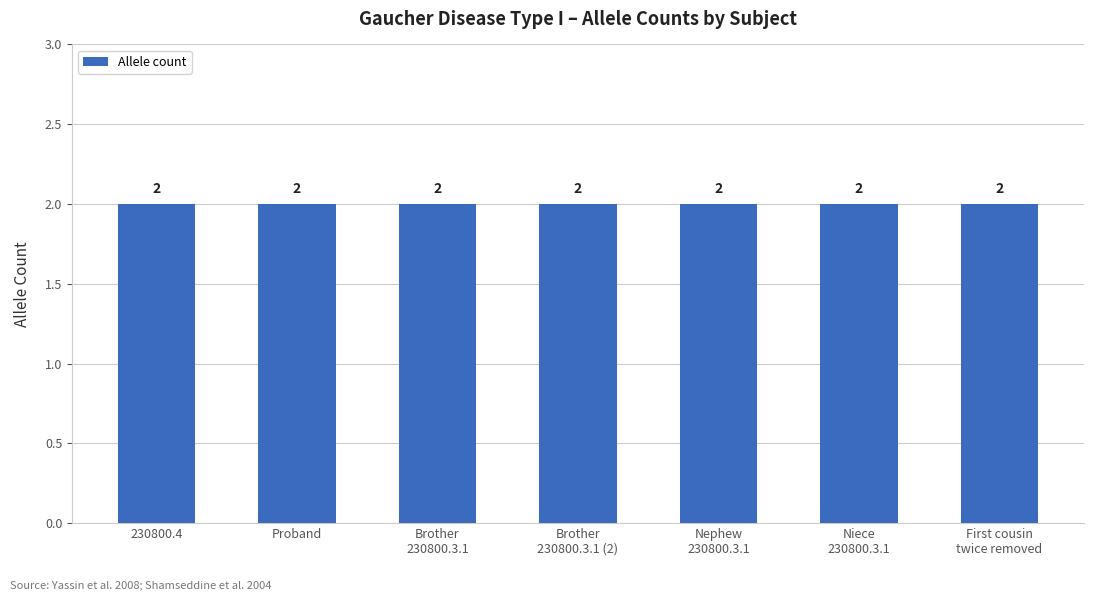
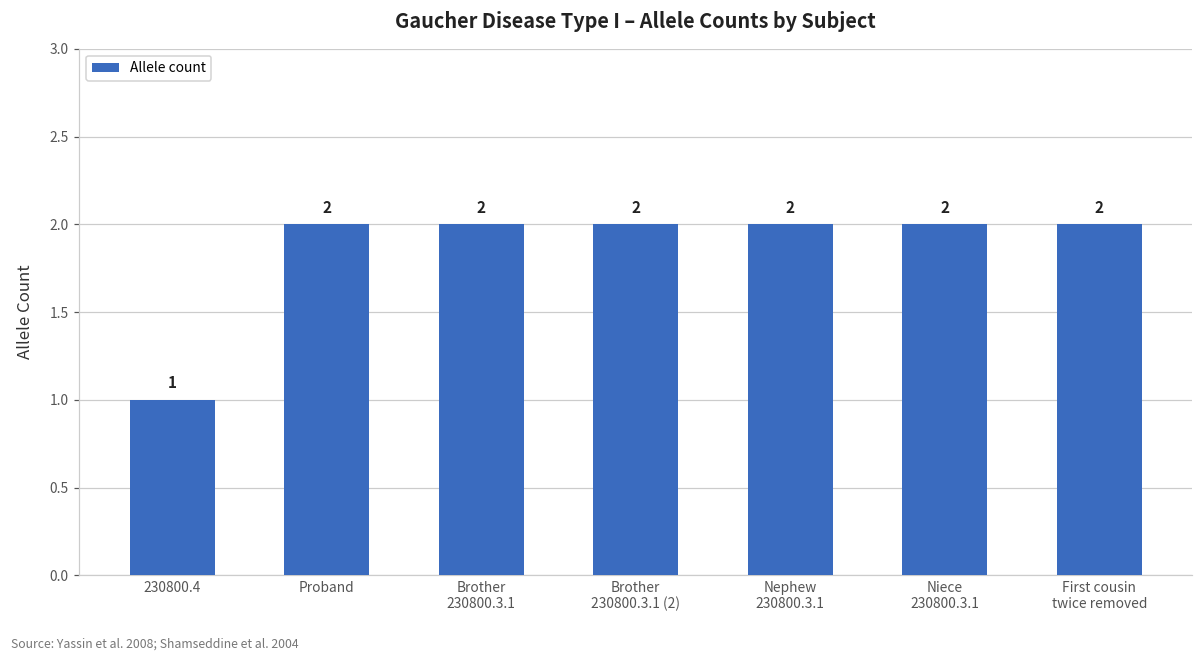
  {
-   "230800.4": 2,
+   "230800.4": 1,
    "Proband": 2,
    "Brother 230800.3.1": 2,
    "Brother 230800.3.1 (2)": 2,
    "Nephew 230800.3.1": 2,
    "Niece 230800.3.1": 2,
    "First cousin twice removed": 2
  }
